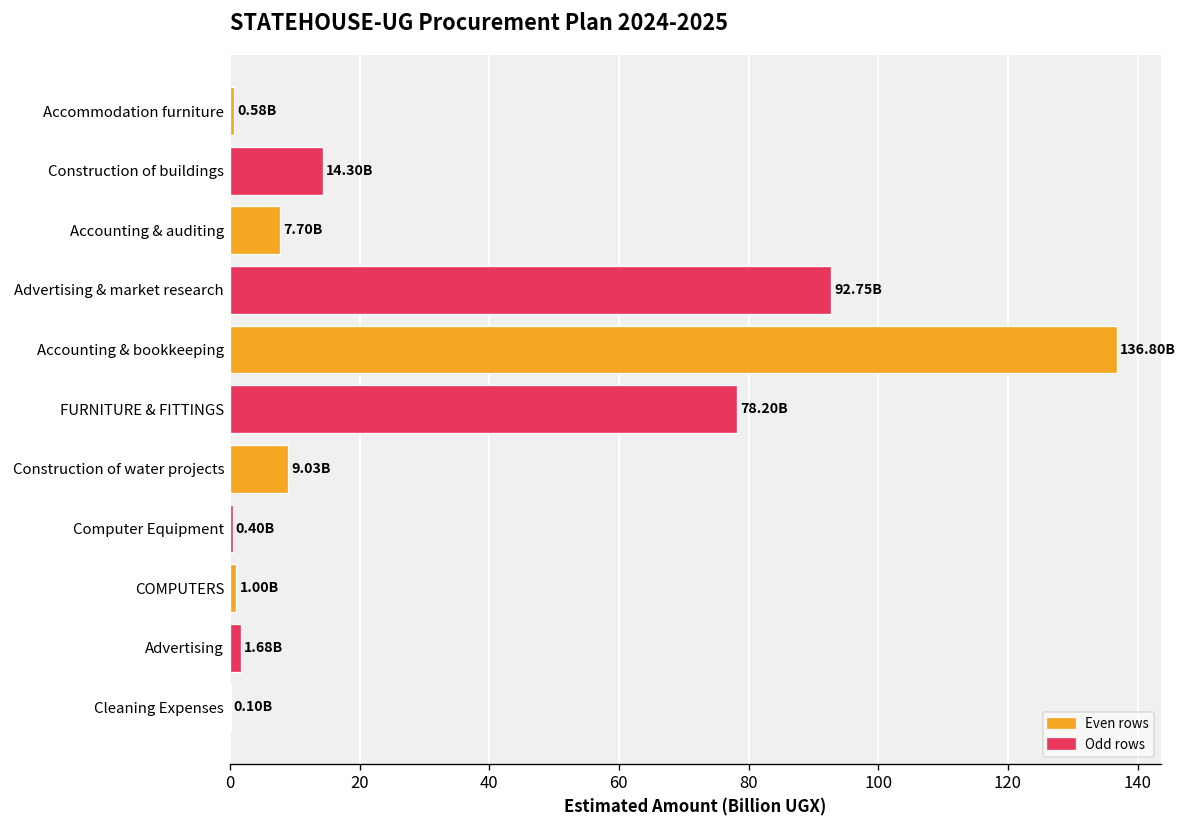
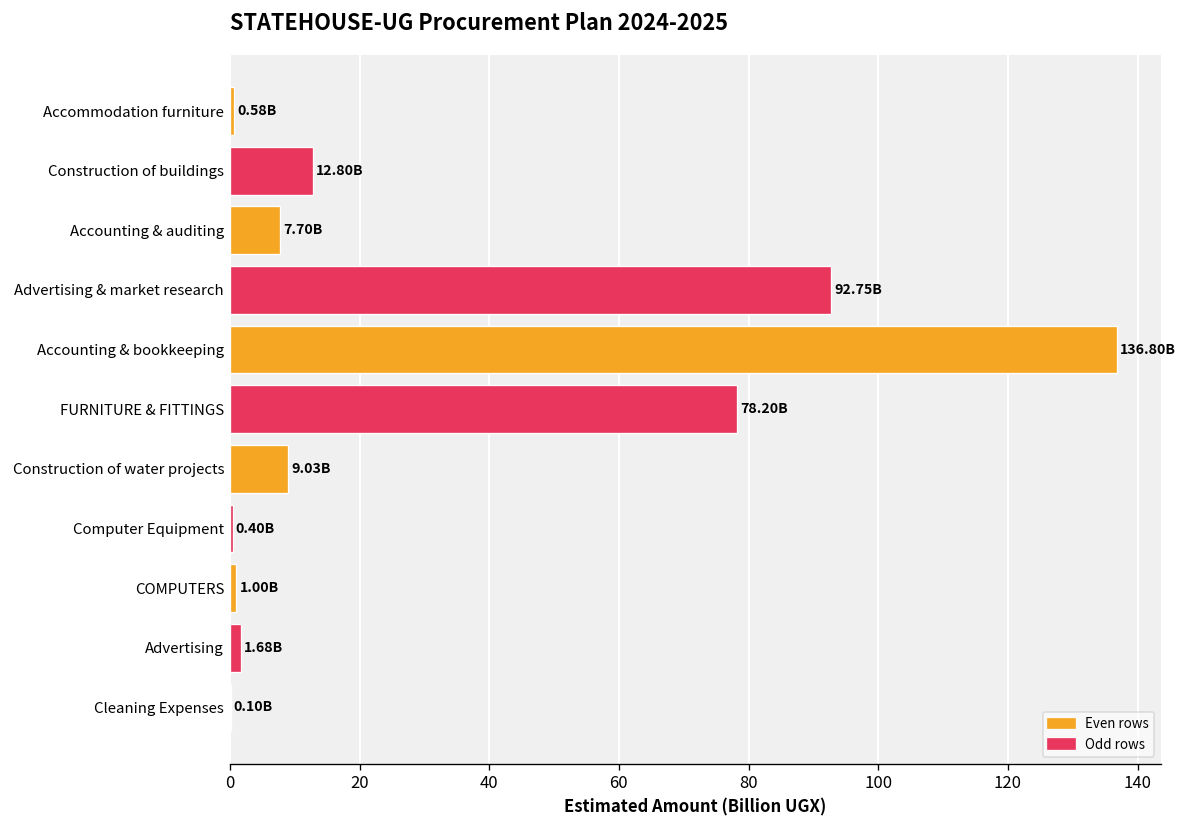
  {
    "Accommodation furniture": "0.58B",
-   "Construction of buildings": "14.30B",
+   "Construction of buildings": "12.80B",
    "Accounting & auditing": "7.70B",
    "Advertising & market research": "92.75B",
    "Accounting & bookkeeping": "136.80B",
    "FURNITURE & FITTINGS": "78.20B",
    "Construction of water projects": "9.03B",
    "Computer Equipment": "0.40B",
    "COMPUTERS": "1.00B",
    "Advertising": "1.68B",
    "Cleaning Expenses": "0.10B"
  }
